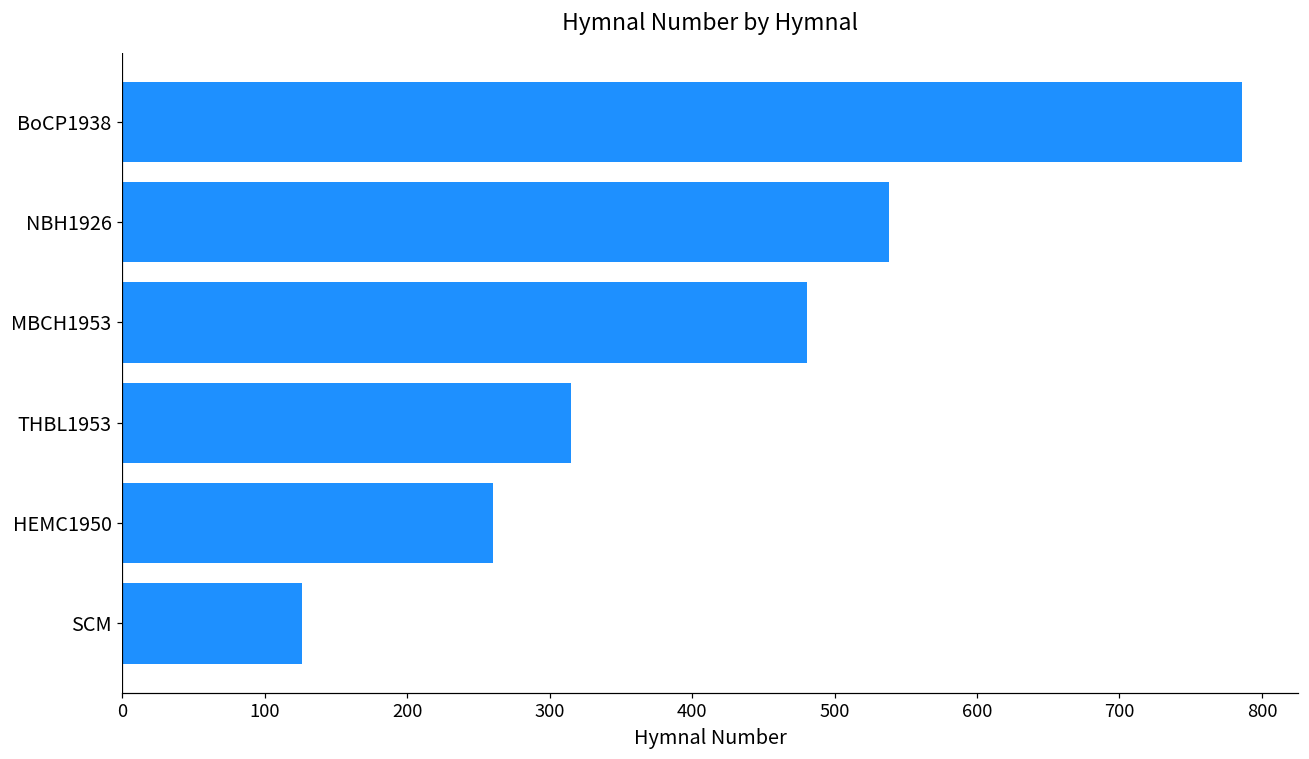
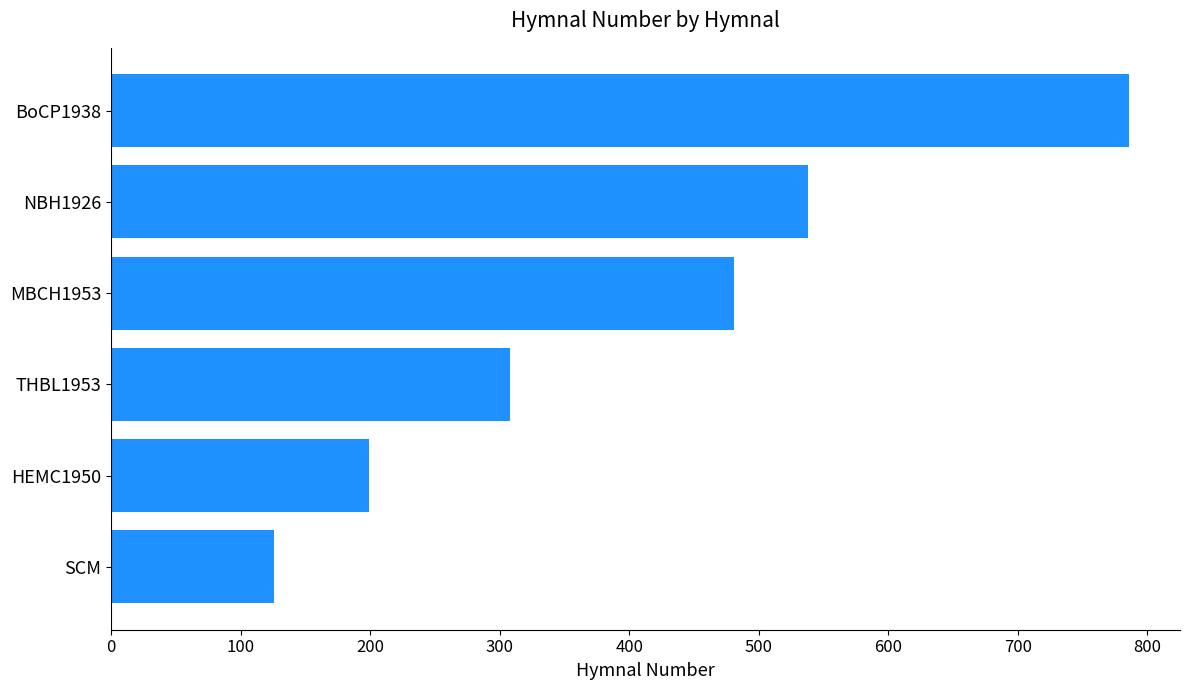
  {
    "BoCP1938": 786,
    "NBH1926": 538,
    "MBCH1953": 481,
-   "THBL1953": 315,
-   "HEMC1950": 260,
+   "THBL1953": 308,
+   "HEMC1950": 199,
    "SCM": 126
  }
